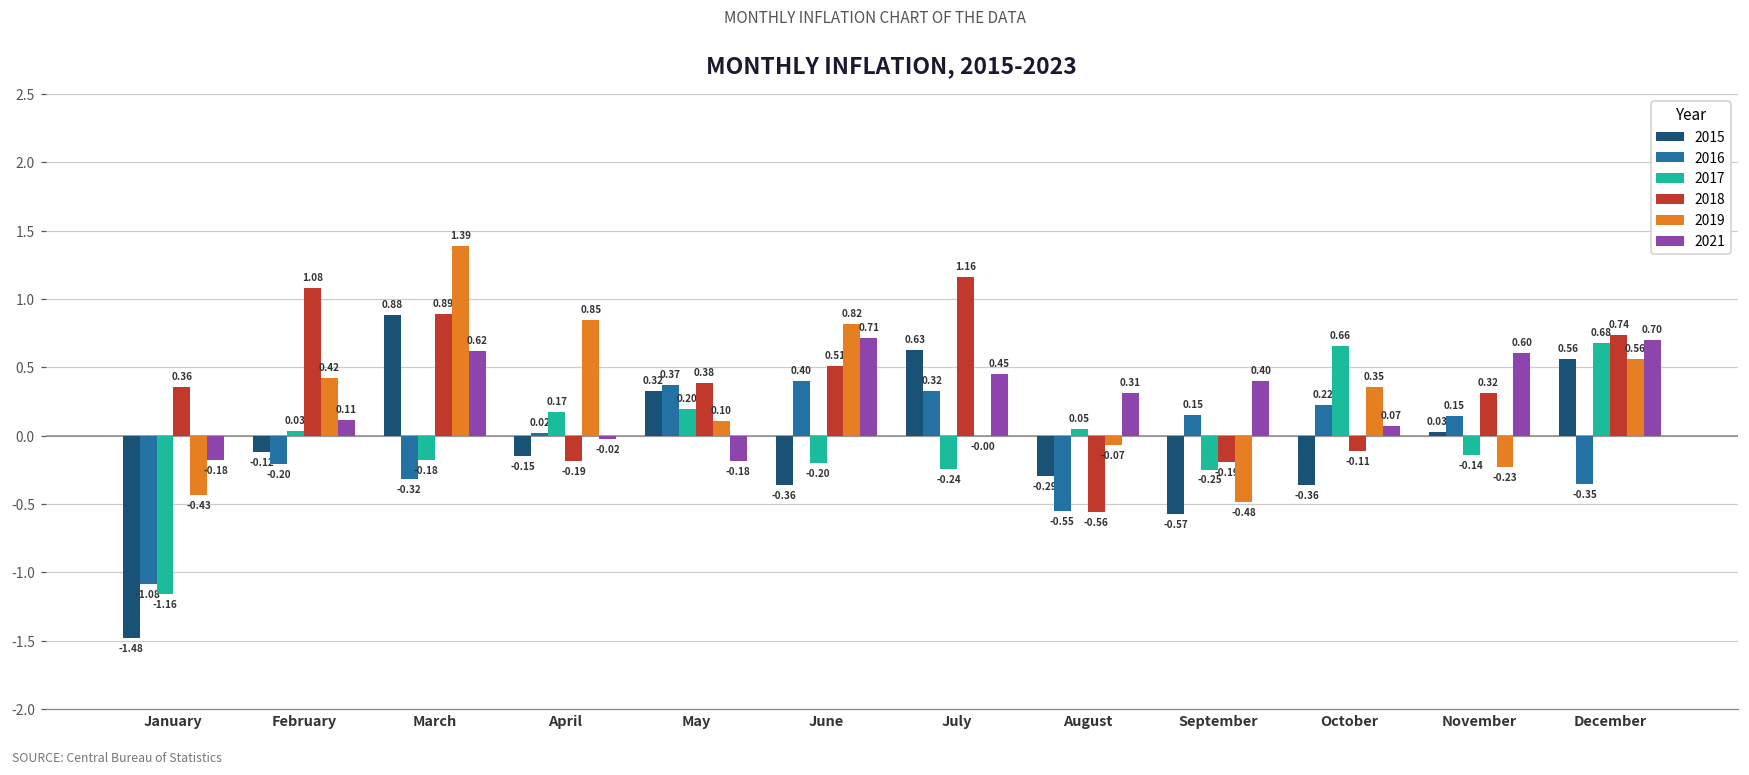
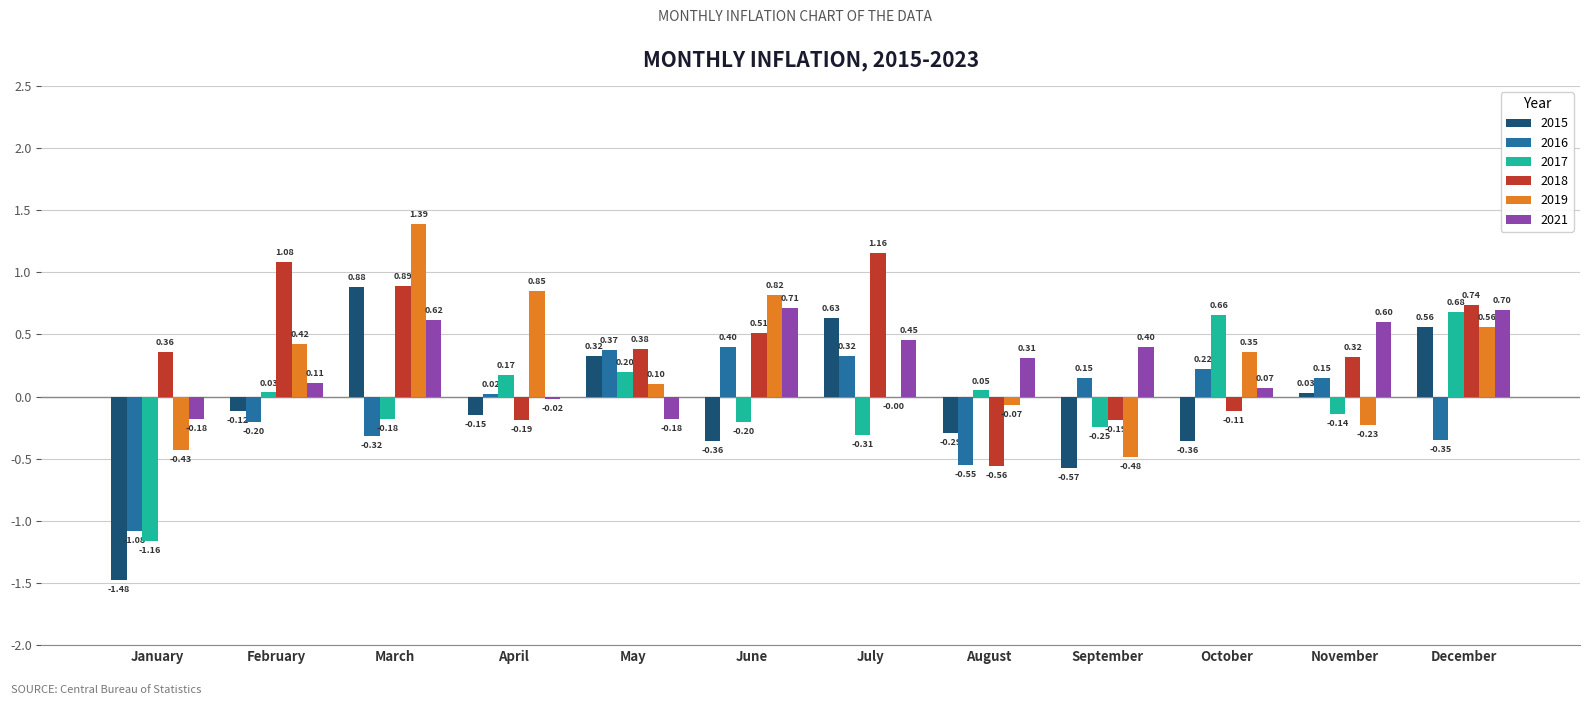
  {
    "2017": {
      "January": -1.16,
      "February": 0.03,
      "March": -0.18,
      "April": 0.17,
      "May": 0.20,
      "June": -0.20,
-     "July": -0.24,
+     "July": -0.31,
      "August": 0.05,
      "September": -0.25,
      "October": 0.66,
      "November": -0.14,
      "December": 0.68
    },
    "2018": {
      "January": 0.36,
      "February": 1.08,
      "March": 0.89,
      "April": -0.19,
      "May": 0.38,
      "June": 0.51,
      "July": 1.16,
      "August": -0.56,
      "September": -0.19,
      "October": -0.11,
      "November": 0.32,
      "December": 0.74
    },
    "2019": {
      "January": -0.43,
      "February": 0.42,
      "March": 1.39,
      "April": 0.85,
      "May": 0.10,
      "June": 0.82,
      "July": -0.00,
      "August": -0.07,
      "September": -0.48,
      "October": 0.35,
      "November": -0.23,
      "December": 0.56
    },
    "2021": {
      "January": -0.18,
      "February": 0.11,
      "March": 0.62,
      "April": -0.02,
      "May": -0.18,
      "June": 0.71,
      "July": 0.45,
      "August": 0.31,
      "September": 0.40,
      "October": 0.07,
      "November": 0.60,
      "December": 0.70
    }
  }
